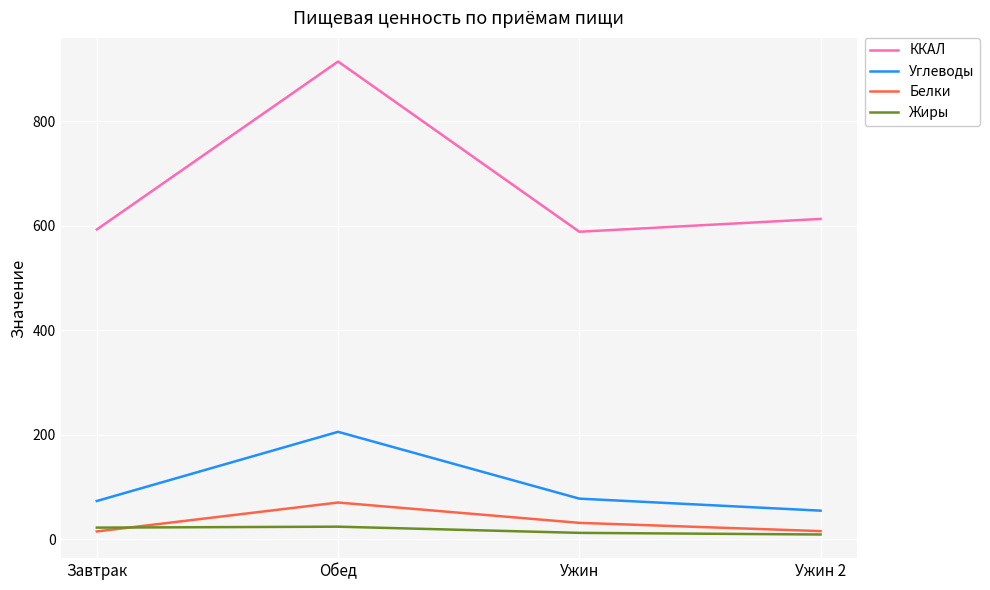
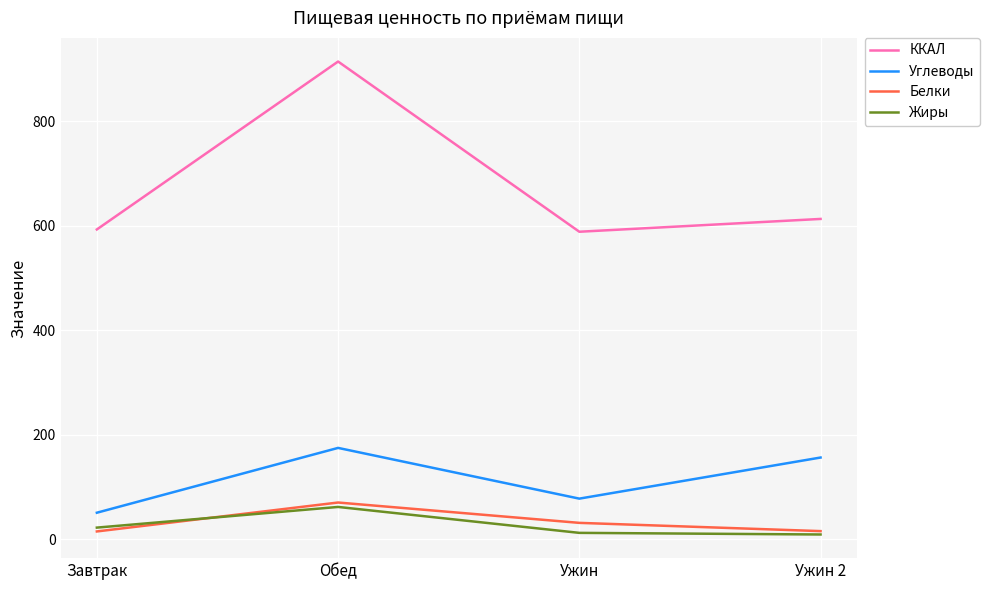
  {
    "ККАЛ": {
      "Завтрак": 590,
      "Обед": 910,
      "Ужин": 590,
      "Ужин 2": 610
    },
    "Углеводы": {
-     "Завтрак": 70,
-     "Обед": 210,
+     "Завтрак": 50,
+     "Обед": 170,
      "Ужин": 80,
-     "Ужин 2": 50
+     "Ужин 2": 160
    },
    "Белки": {
      "Завтрак": 10,
      "Обед": 70,
      "Ужин": 30,
      "Ужин 2": 20
    },
    "Жиры": {
      "Завтрак": 20,
-     "Обед": 20,
+     "Обед": 60,
      "Ужин": 10,
      "Ужин 2": 10
    }
  }
